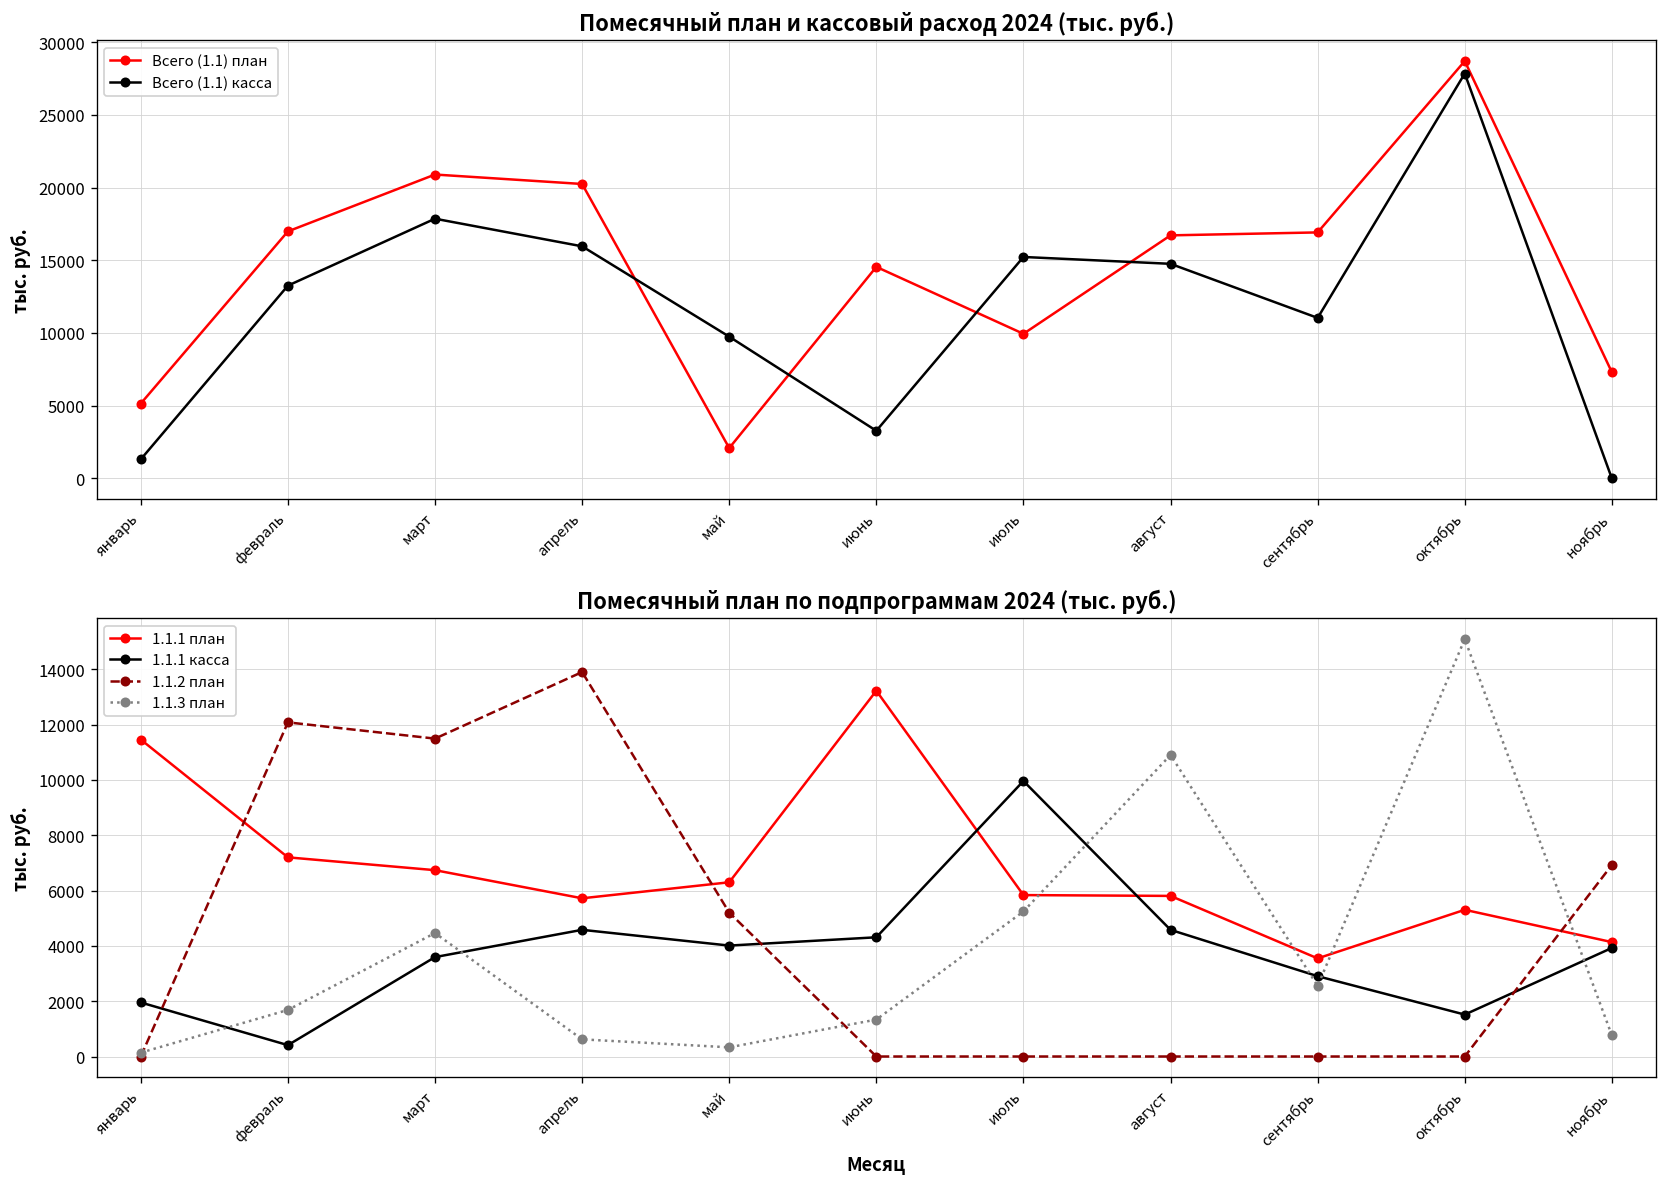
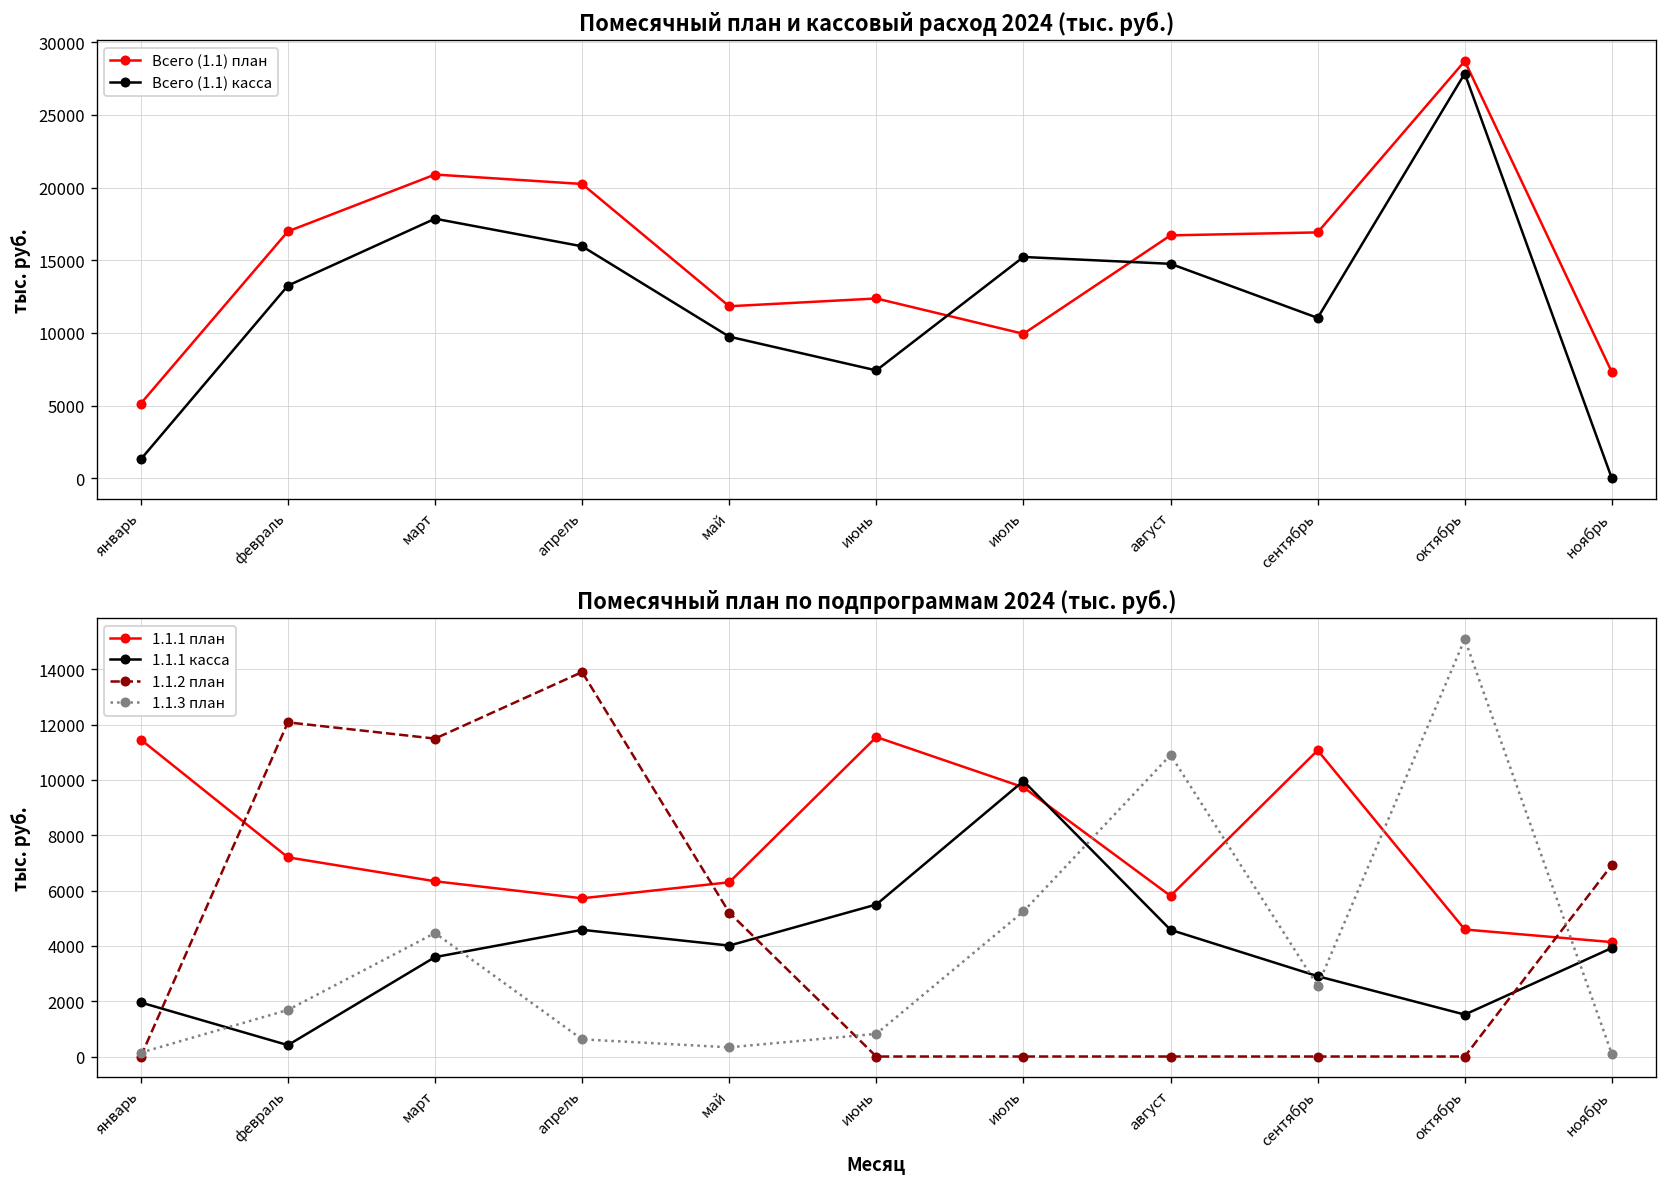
  {
    "Помесячный план и кассовый расход 2024 (тыс. руб.)": {
      "Всего (1.1) план": {
        "январь": 5100,
        "февраль": 17000,
        "март": 20900,
        "апрель": 20200,
-       "май": 2100,
-       "июнь": 14500,
+       "май": 11800,
+       "июнь": 12400,
        "июль": 9900,
        "август": 16700,
        "сентябрь": 16900,
        "октябрь": 28700,
        "ноябрь": 7300
      },
      "Всего (1.1) касса": {
        "январь": 1300,
        "февраль": 13300,
        "март": 17900,
        "апрель": 16000,
        "май": 9700,
-       "июнь": 3300,
+       "июнь": 7400,
        "июль": 15200,
        "август": 14800,
        "сентябрь": 11000,
        "октябрь": 27800,
        "ноябрь": 0
      }
    },
    "Помесячный план по подпрограммам 2024 (тыс. руб.)": {
      "1.1.1 план": {
        "январь": 11500,
        "февраль": 7200,
-       "март": 6700,
+       "март": 6300,
        "апрель": 5700,
        "май": 6300,
-       "июнь": 13200,
-       "июль": 5800,
+       "июнь": 11600,
+       "июль": 9700,
        "август": 5800,
-       "сентябрь": 3500,
-       "октябрь": 5300,
+       "сентябрь": 11100,
+       "октябрь": 4600,
        "ноябрь": 4100
      },
      "1.1.1 касса": {
        "январь": 2000,
        "февраль": 400,
        "март": 3600,
        "апрель": 4600,
        "май": 4000,
-       "июнь": 4300,
+       "июнь": 5500,
        "июль": 10000,
        "август": 4600,
        "сентябрь": 2900,
        "октябрь": 1500,
        "ноябрь": 3900
      },
      "1.1.2 план": {
        "январь": 0,
        "февраль": 12100,
        "март": 11500,
        "апрель": 13900,
        "май": 5200,
        "июнь": 0,
        "июль": 0,
        "август": 0,
        "сентябрь": 0,
        "октябрь": 0,
        "ноябрь": 6900
      },
      "1.1.3 план": {
        "январь": 100,
        "февраль": 1700,
        "март": 4500,
        "апрель": 600,
        "май": 300,
-       "июнь": 1300,
+       "июнь": 800,
        "июль": 5200,
        "август": 10900,
        "сентябрь": 2600,
        "октябрь": 15100,
-       "ноябрь": 800
+       "ноябрь": 100
      }
    }
  }
